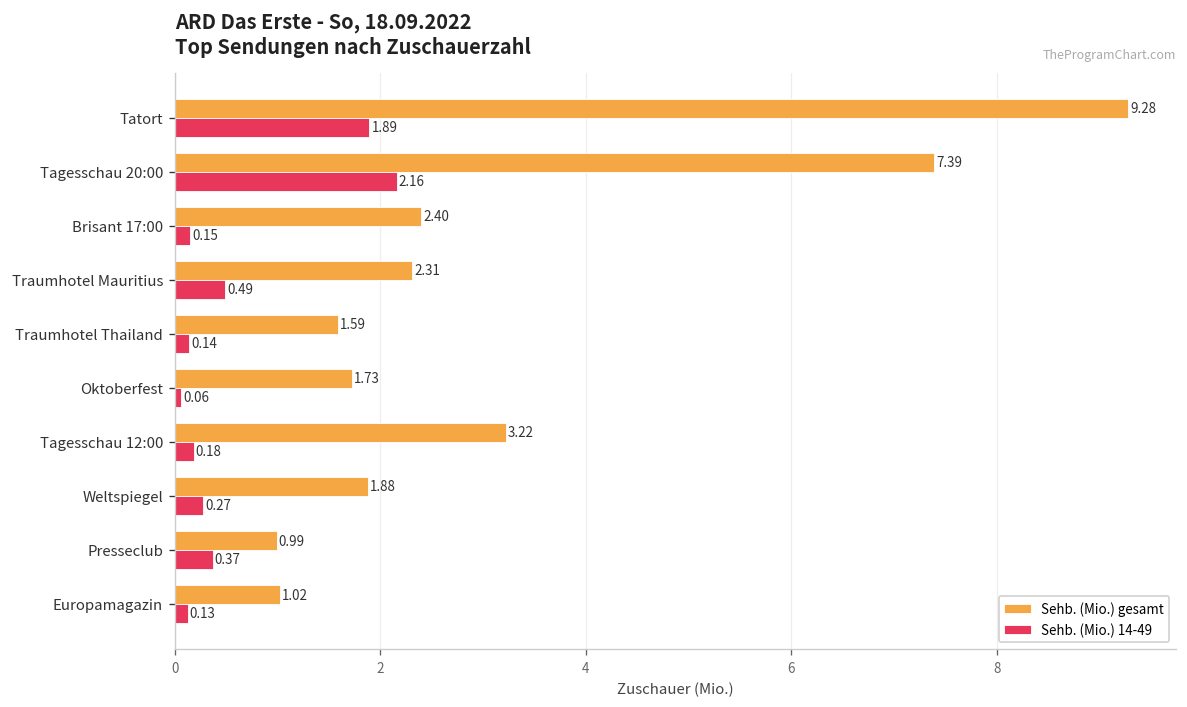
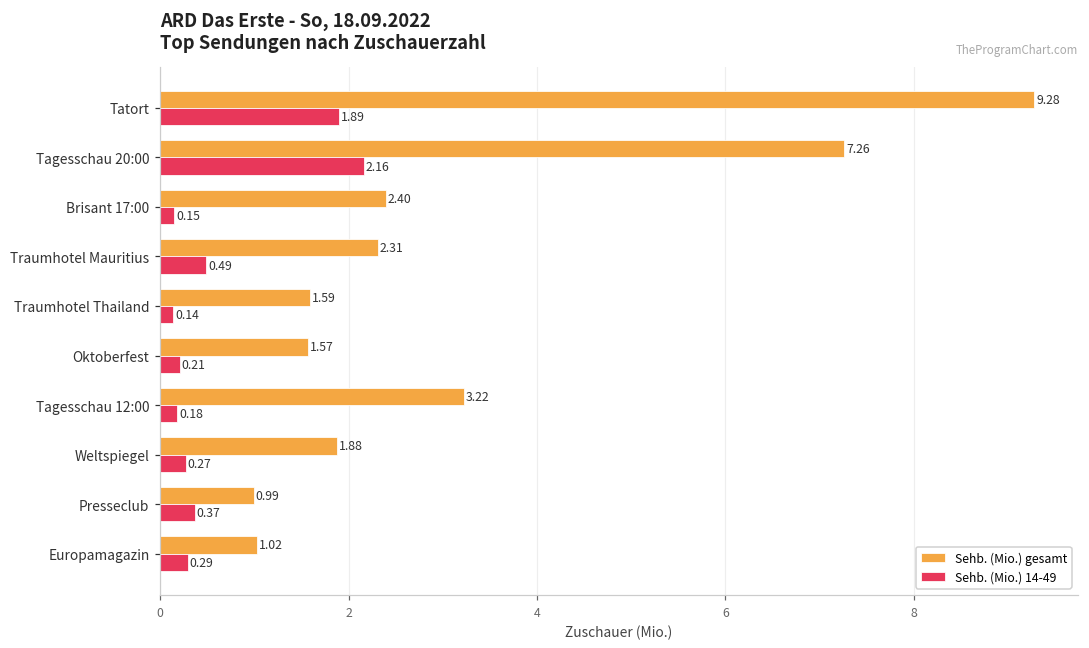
  {
    "Sehb. (Mio.) gesamt": {
      "Tatort": 9.28,
-     "Tagesschau 20:00": 7.39,
+     "Tagesschau 20:00": 7.26,
      "Brisant 17:00": 2.40,
      "Traumhotel Mauritius": 2.31,
      "Traumhotel Thailand": 1.59,
-     "Oktoberfest": 1.73,
+     "Oktoberfest": 1.57,
      "Tagesschau 12:00": 3.22,
      "Weltspiegel": 1.88,
      "Presseclub": 0.99,
      "Europamagazin": 1.02
    },
    "Sehb. (Mio.) 14-49": {
      "Tatort": 1.89,
      "Tagesschau 20:00": 2.16,
      "Brisant 17:00": 0.15,
      "Traumhotel Mauritius": 0.49,
      "Traumhotel Thailand": 0.14,
-     "Oktoberfest": 0.06,
+     "Oktoberfest": 0.21,
      "Tagesschau 12:00": 0.18,
      "Weltspiegel": 0.27,
      "Presseclub": 0.37,
-     "Europamagazin": 0.13
+     "Europamagazin": 0.29
    }
  }
